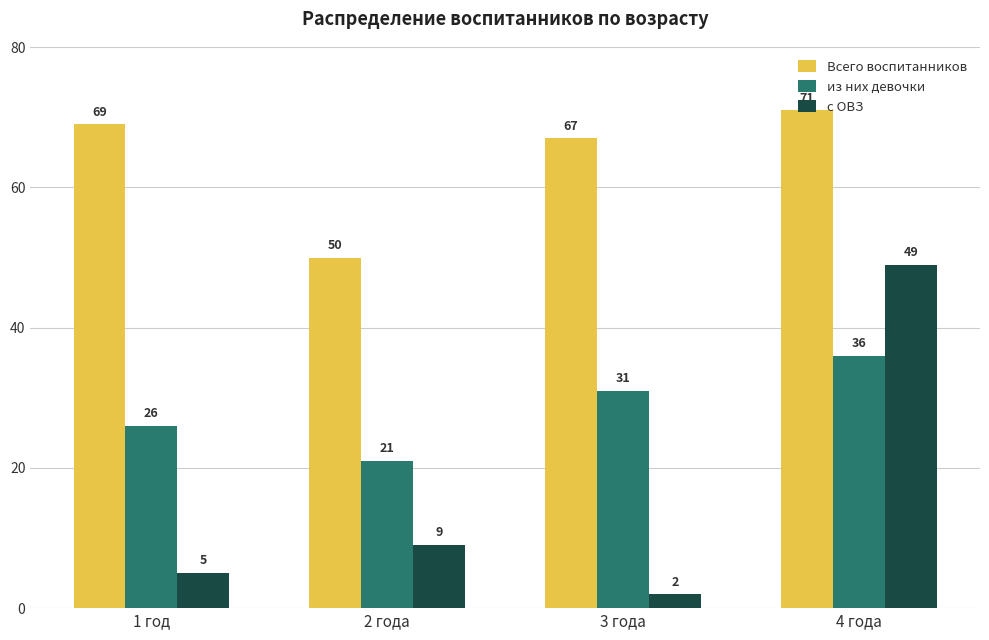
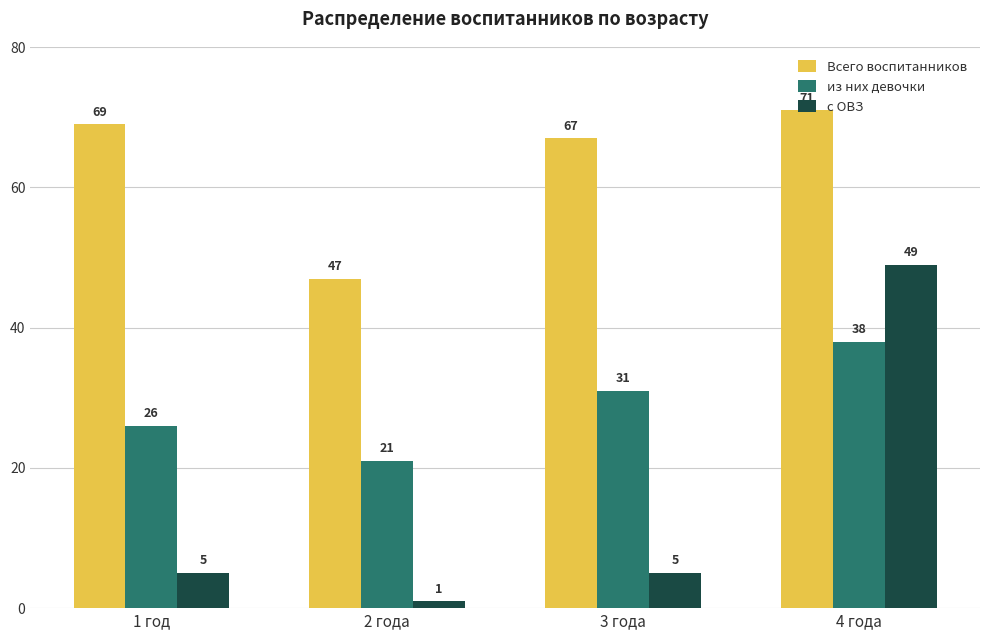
  {
    "Всего воспитанников": {
      "1 год": 69,
-     "2 года": 50,
+     "2 года": 47,
      "3 года": 67,
      "4 года": 71
    },
    "из них девочки": {
      "1 год": 26,
      "2 года": 21,
      "3 года": 31,
-     "4 года": 36
+     "4 года": 38
    },
    "с ОВЗ": {
      "1 год": 5,
-     "2 года": 9,
-     "3 года": 2,
+     "2 года": 1,
+     "3 года": 5,
      "4 года": 49
    }
  }
